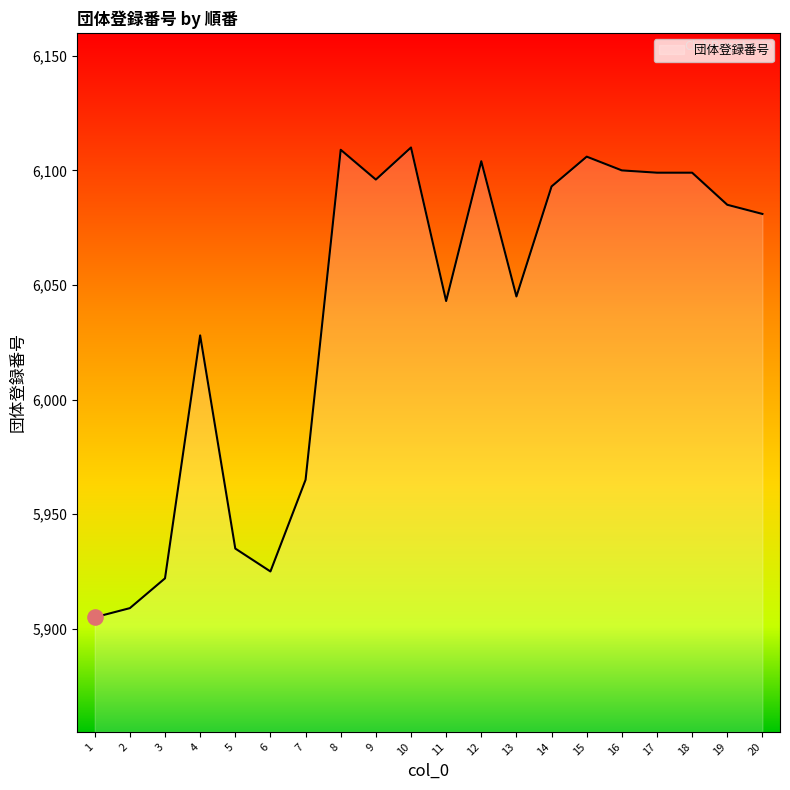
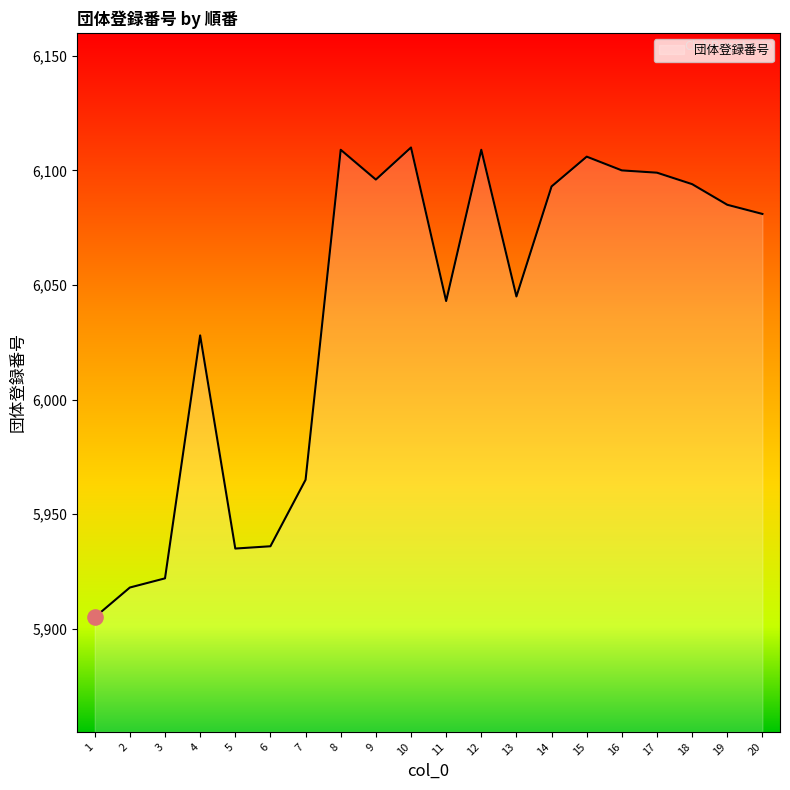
  {
    "団体登録番号": {
-     "2": "5,909",
+     "2": "5,918",
      "3": "5,922",
      "4": "6,028",
      "5": "5,935",
-     "6": "5,925",
+     "6": "5,936",
      "7": "5,965",
      "8": "6,109",
      "9": "6,096",
      "10": "6,110",
      "11": "6,043",
-     "12": "6,104",
+     "12": "6,109",
      "13": "6,045",
      "14": "6,093",
      "15": "6,106",
      "16": "6,100",
      "17": "6,099",
-     "18": "6,099",
+     "18": "6,094",
      "19": "6,085",
      "20": "6,081"
    }
  }
